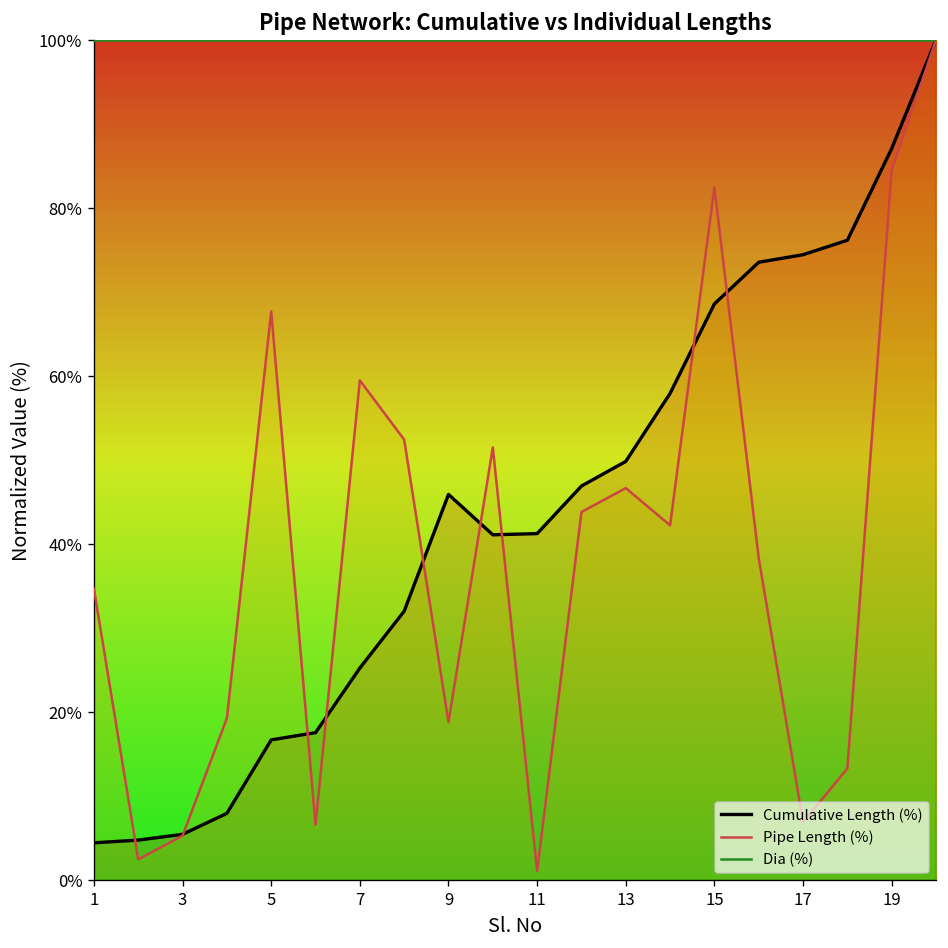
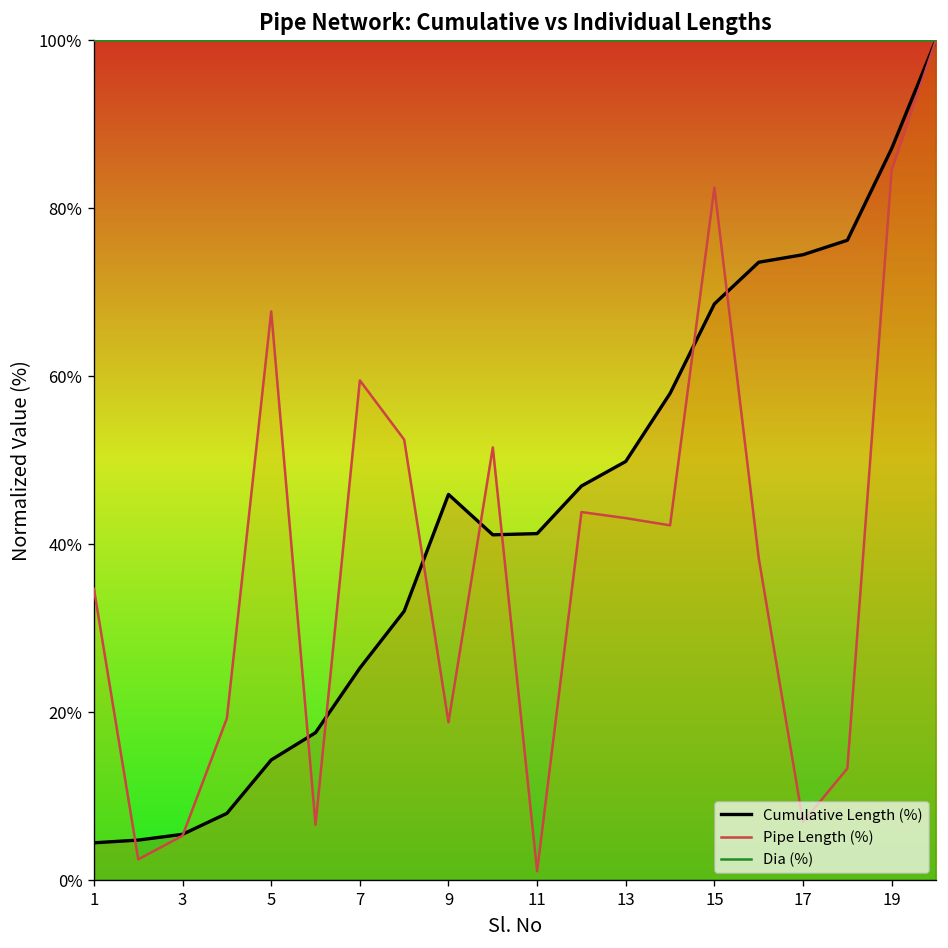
  {
    "Cumulative Length (%)": {
      "1": "4%",
-     "5": "17%",
+     "5": "14%",
      "7": "25%",
      "9": "46%",
      "11": "41%",
      "13": "50%",
      "15": "69%",
      "17": "74%",
      "19": "87%"
    },
    "Pipe Length (%)": {
      "1": "35%",
      "5": "68%",
      "7": "59%",
      "9": "19%",
      "11": "1%",
-     "13": "47%",
+     "13": "43%",
      "15": "82%",
      "19": "85%"
    },
    "Dia (%)": {
      "1": "100%",
      "3": "100%",
      "5": "100%",
      "7": "100%",
      "9": "100%",
      "11": "100%",
      "13": "100%",
      "15": "100%",
      "17": "100%",
      "19": "100%"
    }
  }
